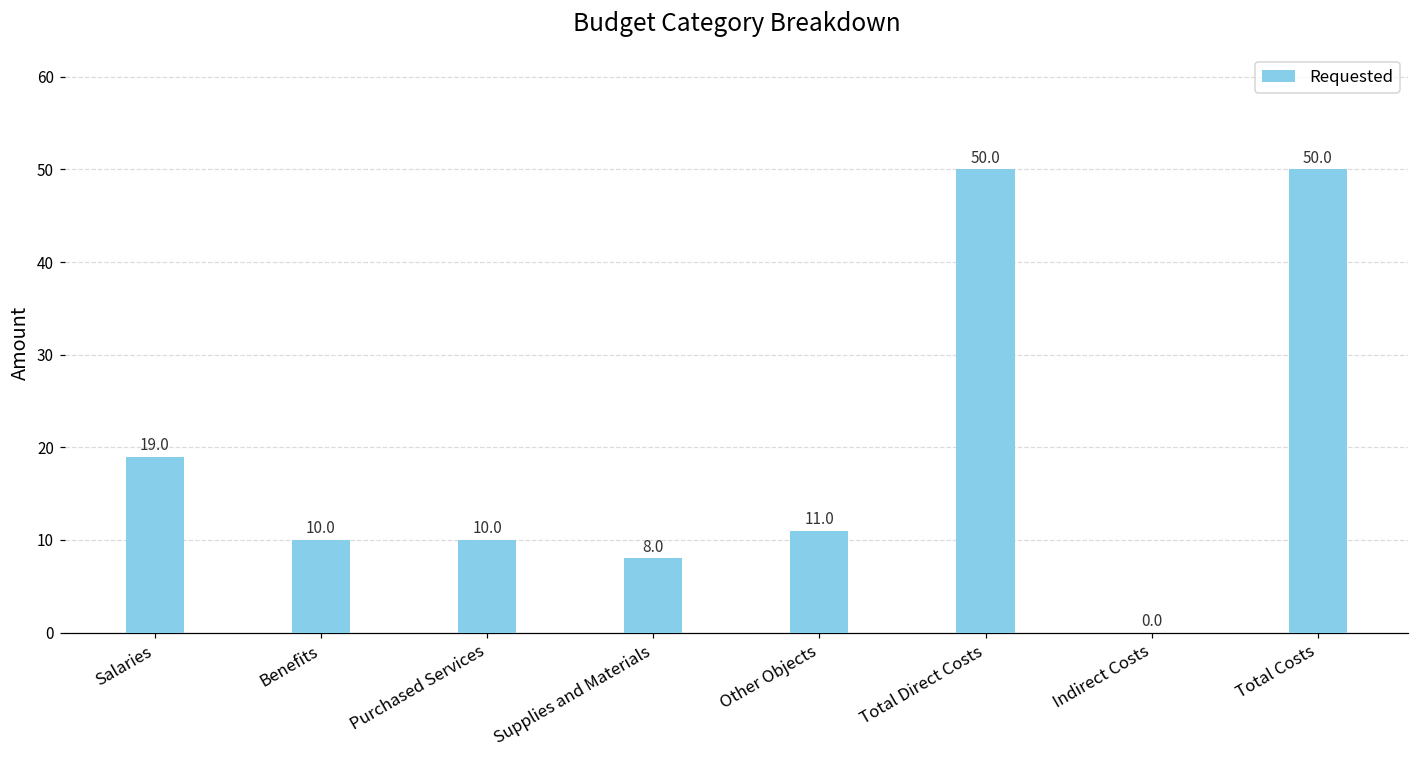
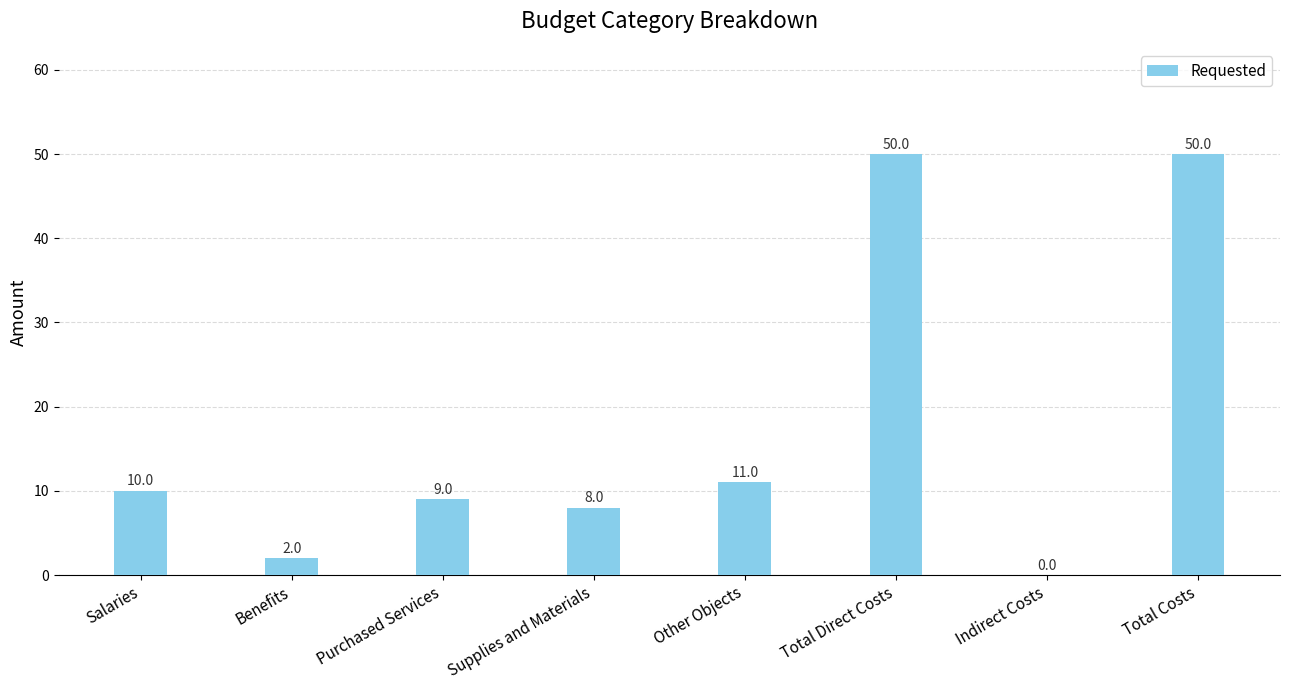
  {
-   "Salaries": 19.0,
-   "Benefits": 10.0,
-   "Purchased Services": 10.0,
+   "Salaries": 10.0,
+   "Benefits": 2.0,
+   "Purchased Services": 9.0,
    "Supplies and Materials": 8.0,
    "Other Objects": 11.0,
    "Total Direct Costs": 50.0,
    "Indirect Costs": 0.0,
    "Total Costs": 50.0
  }
